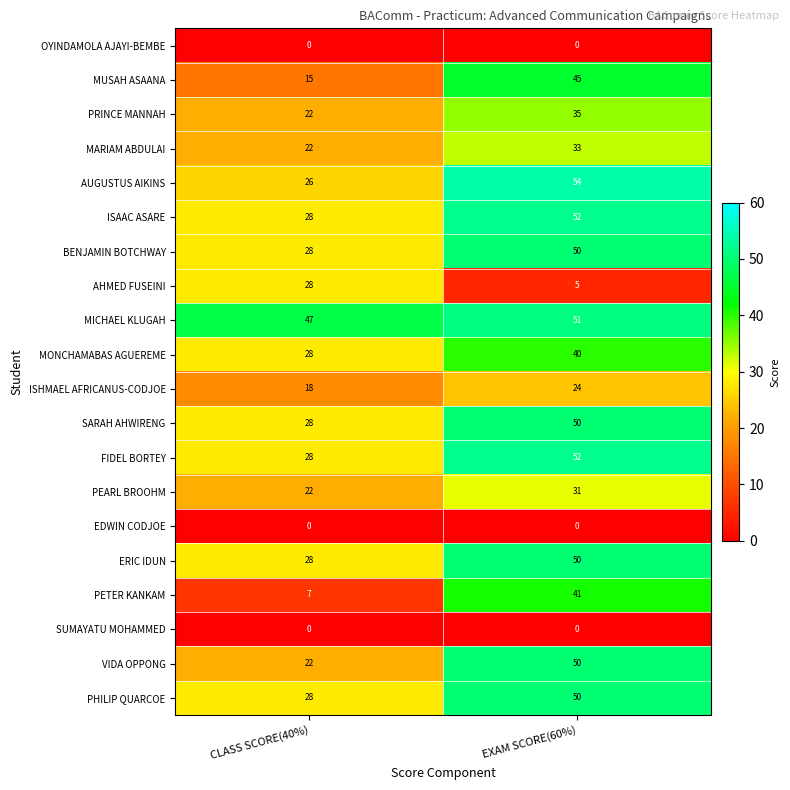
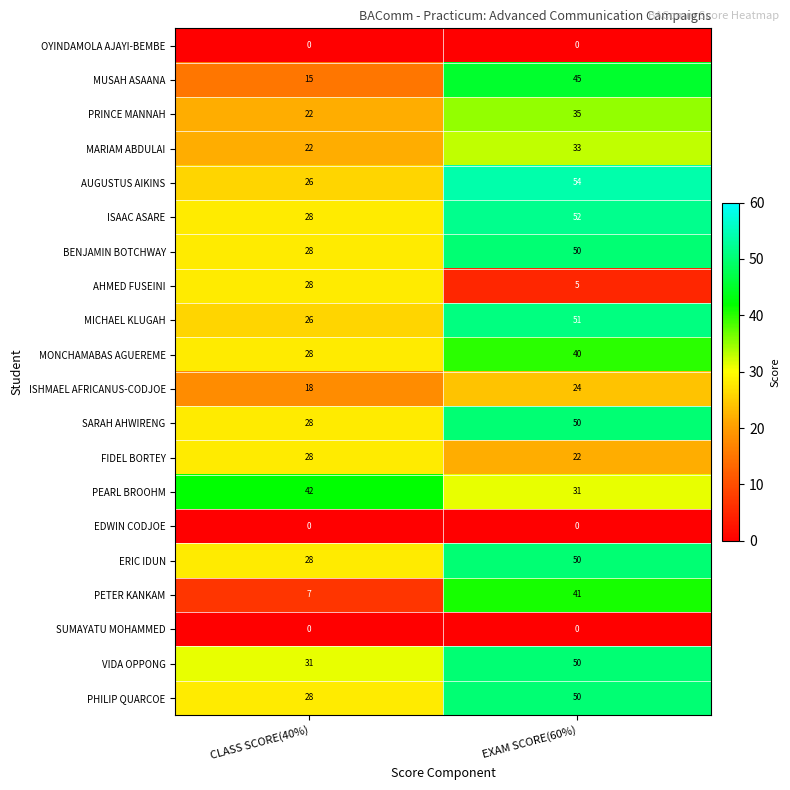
  {
    "OYINDAMOLA AJAYI-BEMBE": {
      "CLASS SCORE(40%)": 0,
      "EXAM SCORE(60%)": 0
    },
    "MUSAH ASAANA": {
      "CLASS SCORE(40%)": 15,
      "EXAM SCORE(60%)": 45
    },
    "PRINCE MANNAH": {
      "CLASS SCORE(40%)": 22,
      "EXAM SCORE(60%)": 35
    },
    "MARIAM ABDULAI": {
      "CLASS SCORE(40%)": 22,
      "EXAM SCORE(60%)": 33
    },
    "AUGUSTUS AIKINS": {
      "CLASS SCORE(40%)": 26,
      "EXAM SCORE(60%)": 54
    },
    "ISAAC ASARE": {
      "CLASS SCORE(40%)": 28,
      "EXAM SCORE(60%)": 52
    },
    "BENJAMIN BOTCHWAY": {
      "CLASS SCORE(40%)": 28,
      "EXAM SCORE(60%)": 50
    },
    "AHMED FUSEINI": {
      "CLASS SCORE(40%)": 28,
      "EXAM SCORE(60%)": 5
    },
    "MICHAEL KLUGAH": {
-     "CLASS SCORE(40%)": 47,
+     "CLASS SCORE(40%)": 26,
      "EXAM SCORE(60%)": 51
    },
    "MONCHAMABAS AGUEREME": {
      "CLASS SCORE(40%)": 28,
      "EXAM SCORE(60%)": 40
    },
    "ISHMAEL AFRICANUS-CODJOE": {
      "CLASS SCORE(40%)": 18,
      "EXAM SCORE(60%)": 24
    },
    "SARAH AHWIRENG": {
      "CLASS SCORE(40%)": 28,
      "EXAM SCORE(60%)": 50
    },
    "FIDEL BORTEY": {
      "CLASS SCORE(40%)": 28,
-     "EXAM SCORE(60%)": 52
+     "EXAM SCORE(60%)": 22
    },
    "PEARL BROOHM": {
-     "CLASS SCORE(40%)": 22,
+     "CLASS SCORE(40%)": 42,
      "EXAM SCORE(60%)": 31
    },
    "EDWIN CODJOE": {
      "CLASS SCORE(40%)": 0,
      "EXAM SCORE(60%)": 0
    },
    "ERIC IDUN": {
      "CLASS SCORE(40%)": 28,
      "EXAM SCORE(60%)": 50
    },
    "PETER KANKAM": {
      "CLASS SCORE(40%)": 7,
      "EXAM SCORE(60%)": 41
    },
    "SUMAYATU MOHAMMED": {
      "CLASS SCORE(40%)": 0,
      "EXAM SCORE(60%)": 0
    },
    "VIDA OPPONG": {
-     "CLASS SCORE(40%)": 22,
+     "CLASS SCORE(40%)": 31,
      "EXAM SCORE(60%)": 50
    },
    "PHILIP QUARCOE": {
      "CLASS SCORE(40%)": 28,
      "EXAM SCORE(60%)": 50
    }
  }
